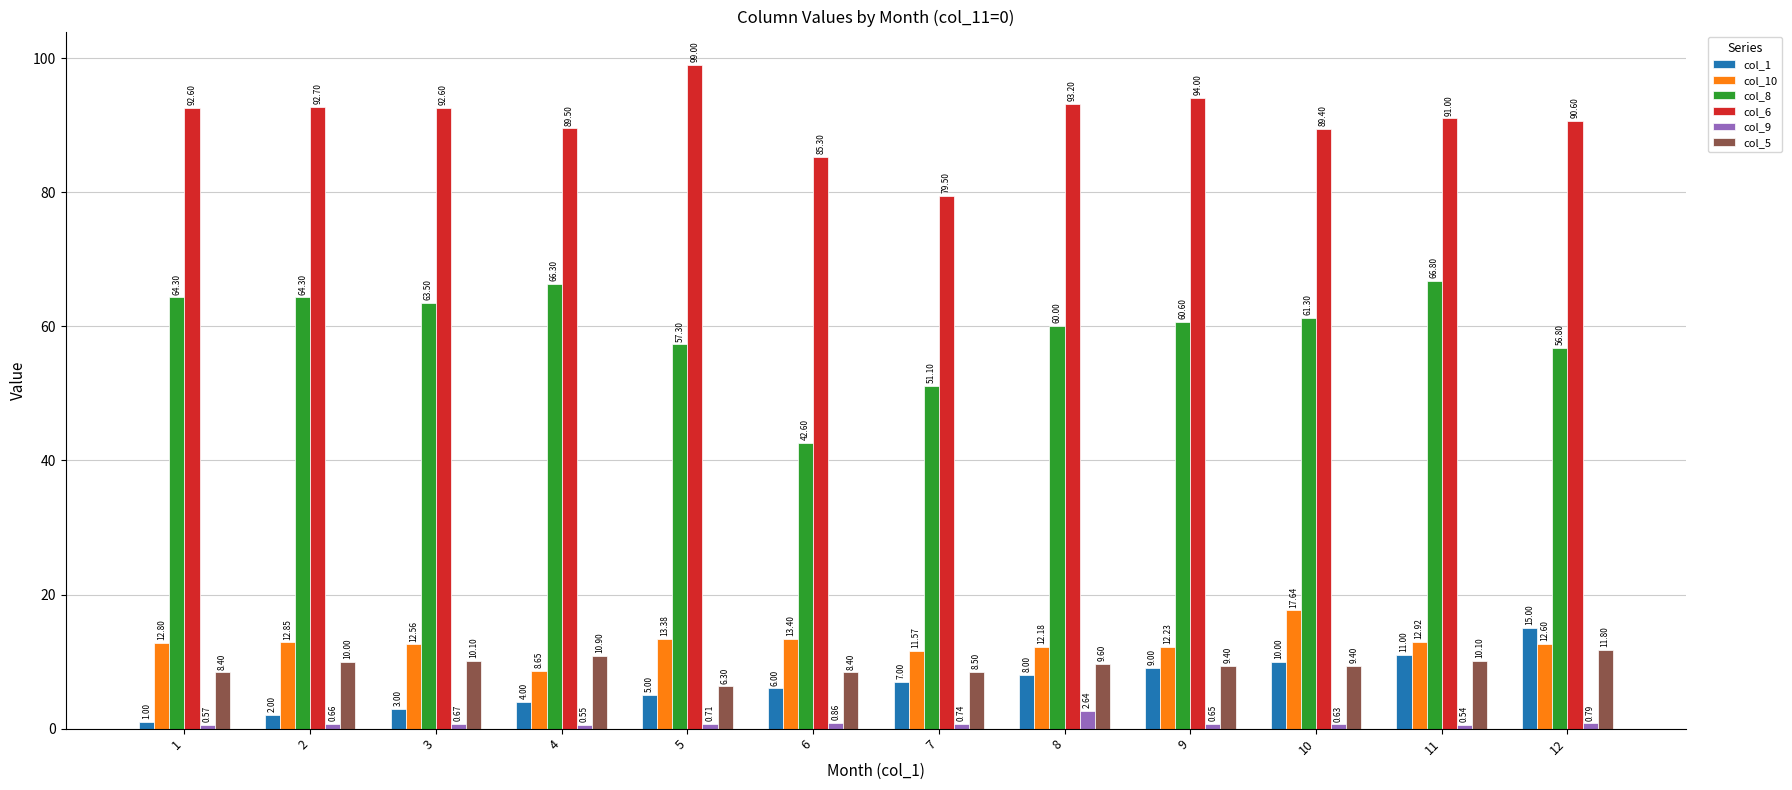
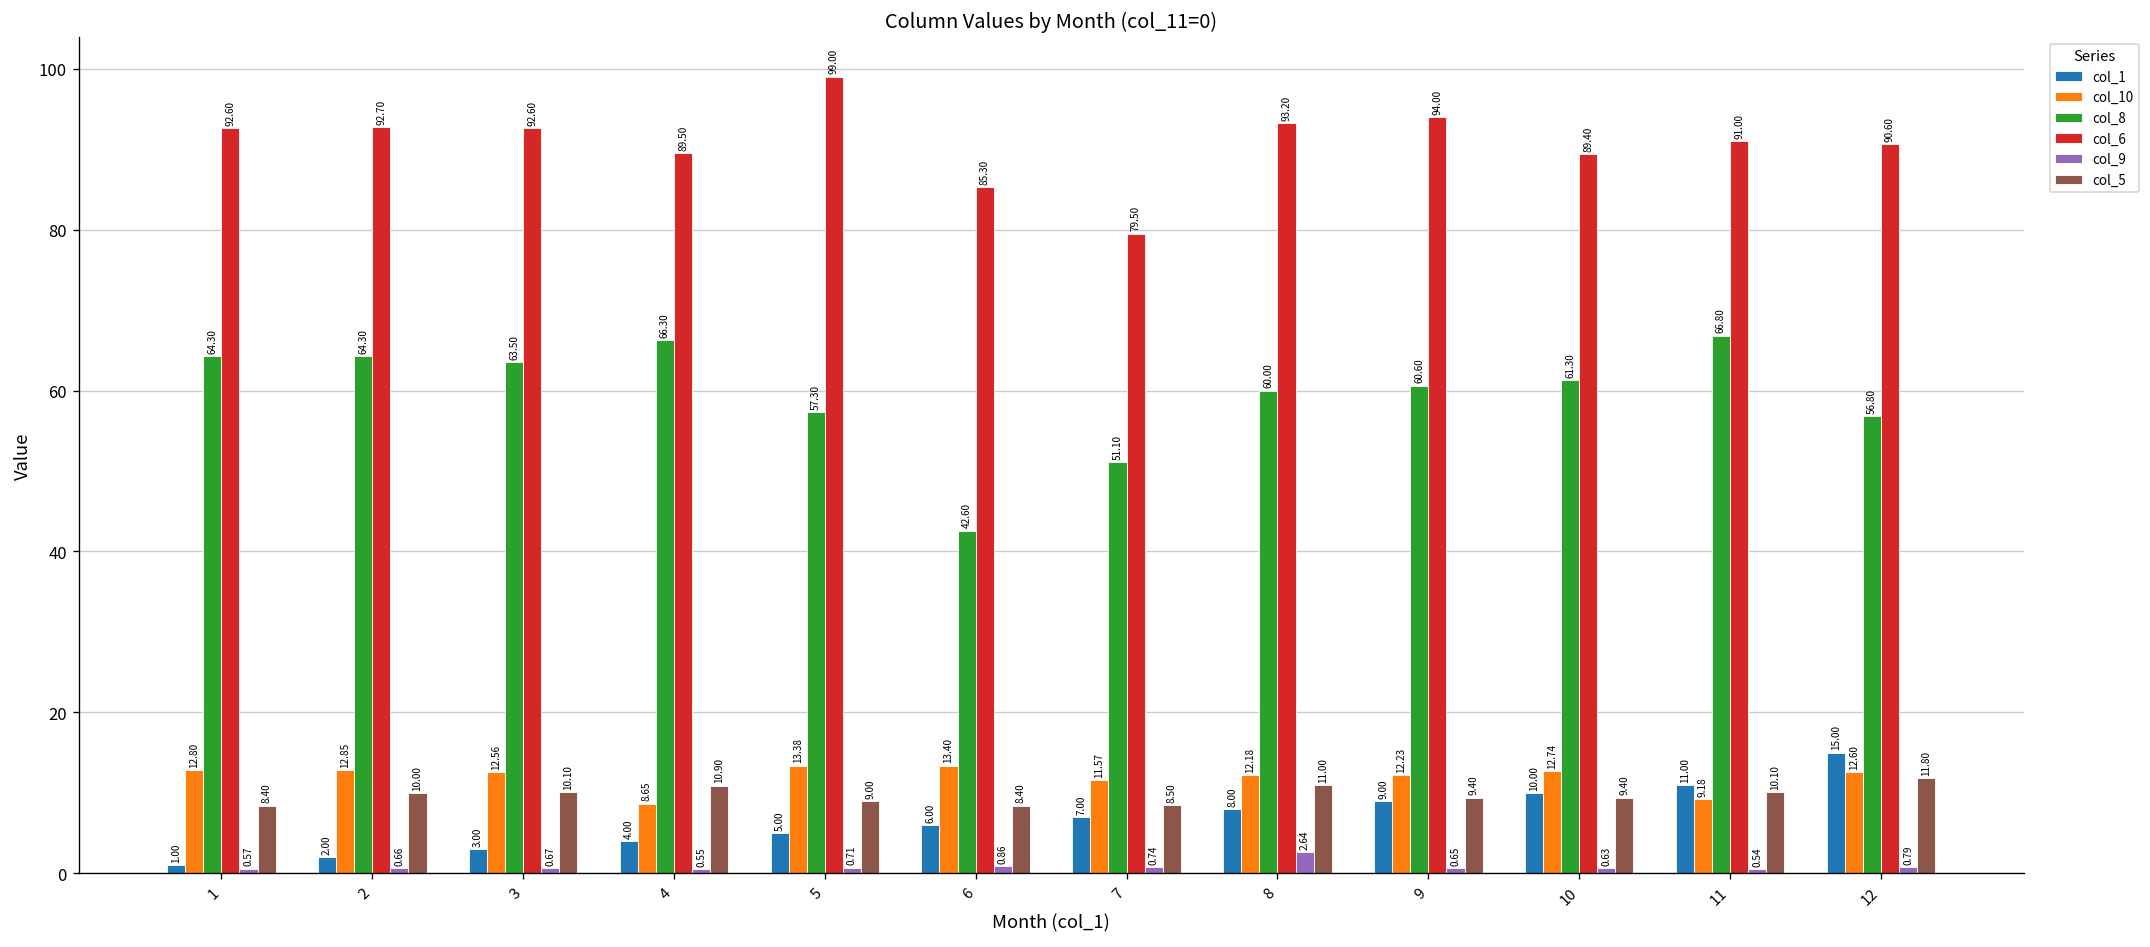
  {
    "col_1": {
      "1": 1.00,
      "2": 2.00,
      "3": 3.00,
      "4": 4.00,
      "5": 5.00,
      "6": 6.00,
      "7": 7.00,
      "8": 8.00,
      "9": 9.00,
      "10": 10.00,
      "11": 11.00,
      "12": 15.00
    },
    "col_10": {
      "1": 12.80,
      "2": 12.85,
      "3": 12.56,
      "4": 8.65,
      "5": 13.38,
      "6": 13.40,
      "7": 11.57,
      "8": 12.18,
      "9": 12.23,
-     "10": 17.64,
-     "11": 12.92,
+     "10": 12.74,
+     "11": 9.18,
      "12": 12.60
    },
    "col_8": {
      "1": 64.30,
      "2": 64.30,
      "3": 63.50,
      "4": 66.30,
      "5": 57.30,
      "6": 42.60,
      "7": 51.10,
      "8": 60.00,
      "9": 60.60,
      "10": 61.30,
      "11": 66.80,
      "12": 56.80
    },
    "col_6": {
      "1": 92.60,
      "2": 92.70,
      "3": 92.60,
      "4": 89.50,
      "5": 99.00,
      "6": 85.30,
      "7": 79.50,
      "8": 93.20,
      "9": 94.00,
      "10": 89.40,
      "11": 91.00,
      "12": 90.60
    },
    "col_9": {
      "1": 0.57,
      "2": 0.66,
      "3": 0.67,
      "4": 0.55,
      "5": 0.71,
      "6": 0.86,
      "7": 0.74,
      "8": 2.64,
      "9": 0.65,
      "10": 0.63,
      "11": 0.54,
      "12": 0.79
    },
    "col_5": {
      "1": 8.40,
      "2": 10.00,
      "3": 10.10,
      "4": 10.90,
-     "5": 6.30,
+     "5": 9.00,
      "6": 8.40,
      "7": 8.50,
-     "8": 9.60,
+     "8": 11.00,
      "9": 9.40,
      "10": 9.40,
      "11": 10.10,
      "12": 11.80
    }
  }
